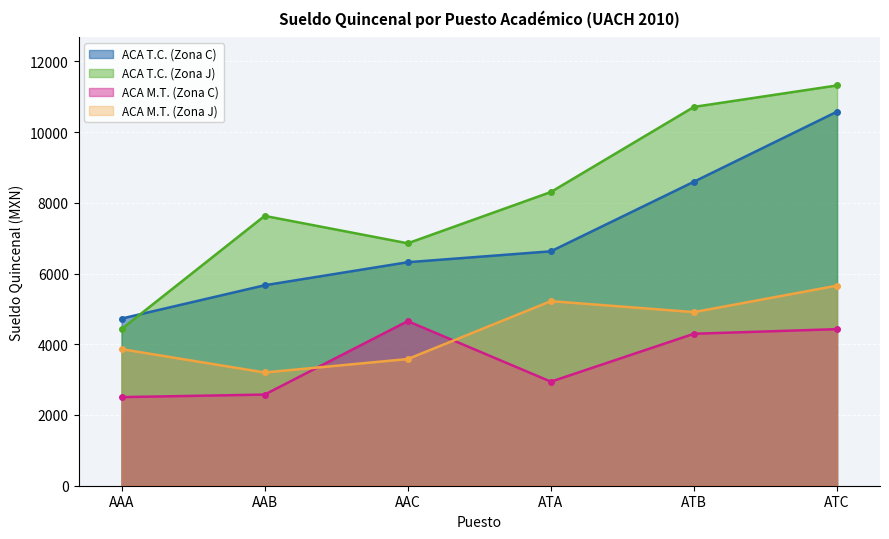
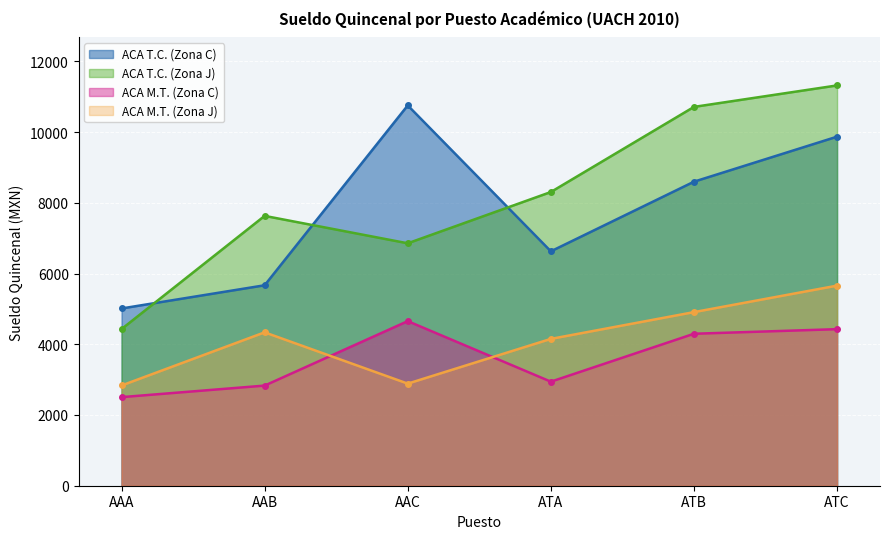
  {
    "ACA T.C. (Zona C)": {
-     "AAA": 4700,
+     "AAA": 5000,
      "AAB": 5700,
-     "AAC": 6300,
+     "AAC": 10800,
      "ATA": 6600,
      "ATB": 8600,
-     "ATC": 10600
+     "ATC": 9900
    },
    "ACA T.C. (Zona J)": {
      "AAA": 4400,
      "AAB": 7600,
      "AAC": 6900,
      "ATA": 8300,
      "ATB": 10700,
      "ATC": 11300
    },
    "ACA M.T. (Zona C)": {
      "AAA": 2500,
-     "AAB": 2600,
+     "AAB": 2800,
      "AAC": 4700,
      "ATA": 2900,
      "ATB": 4300,
      "ATC": 4400
    },
    "ACA M.T. (Zona J)": {
-     "AAA": 3900,
-     "AAB": 3200,
-     "AAC": 3600,
-     "ATA": 5200,
+     "AAA": 2800,
+     "AAB": 4300,
+     "AAC": 2900,
+     "ATA": 4200,
      "ATB": 4900,
      "ATC": 5700
    }
  }
